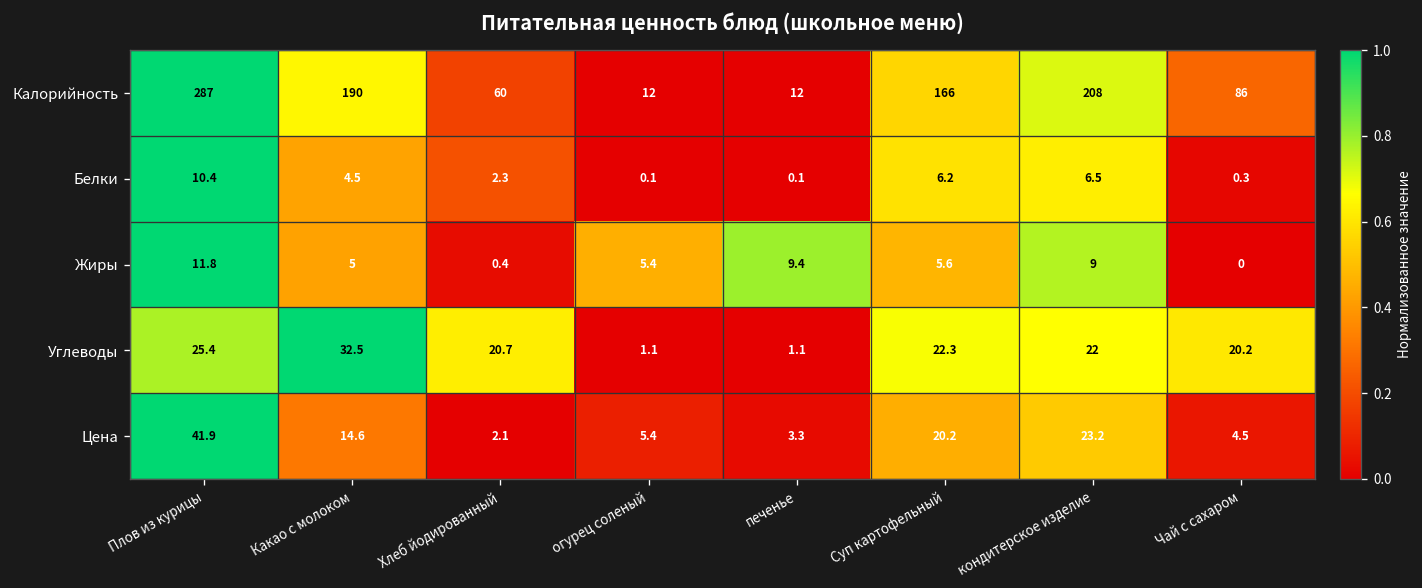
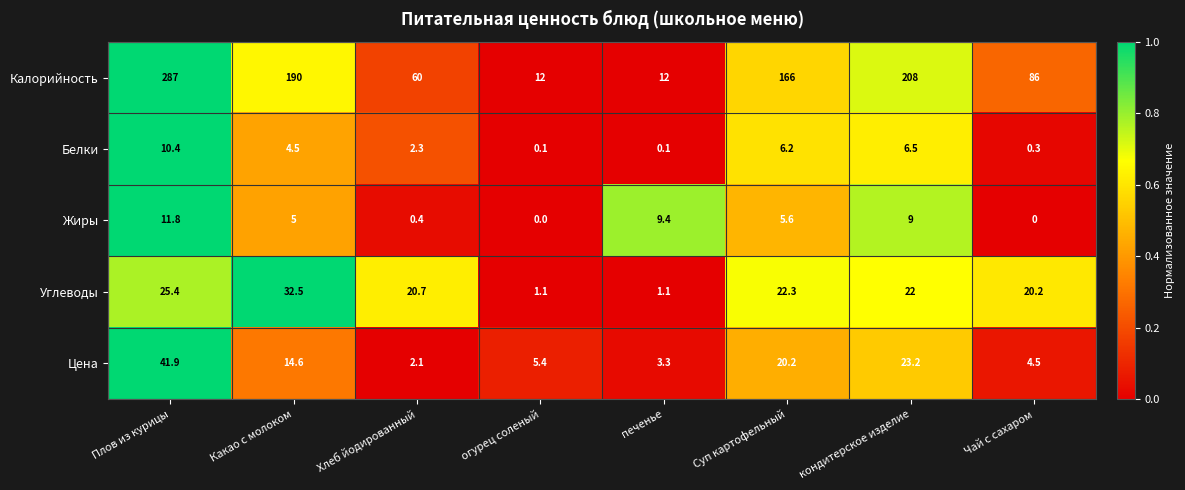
  {
    "Калорийность": {
      "Плов из курицы": 287,
      "Какао с молоком": 190,
      "Хлеб йодированный": 60,
      "огурец соленый": 12,
      "печенье": 12,
      "Суп картофельный": 166,
      "кондитерское изделие": 208,
      "Чай с сахаром": 86
    },
    "Белки": {
      "Плов из курицы": 10.4,
      "Какао с молоком": 4.5,
      "Хлеб йодированный": 2.3,
      "огурец соленый": 0.1,
      "печенье": 0.1,
      "Суп картофельный": 6.2,
      "кондитерское изделие": 6.5,
      "Чай с сахаром": 0.3
    },
    "Жиры": {
      "Плов из курицы": 11.8,
      "Какао с молоком": 5,
      "Хлеб йодированный": 0.4,
-     "огурец соленый": 5.4,
+     "огурец соленый": 0.0,
      "печенье": 9.4,
      "Суп картофельный": 5.6,
      "кондитерское изделие": 9,
      "Чай с сахаром": 0
    },
    "Углеводы": {
      "Плов из курицы": 25.4,
      "Какао с молоком": 32.5,
      "Хлеб йодированный": 20.7,
      "огурец соленый": 1.1,
      "печенье": 1.1,
      "Суп картофельный": 22.3,
      "кондитерское изделие": 22,
      "Чай с сахаром": 20.2
    },
    "Цена": {
      "Плов из курицы": 41.9,
      "Какао с молоком": 14.6,
      "Хлеб йодированный": 2.1,
      "огурец соленый": 5.4,
      "печенье": 3.3,
      "Суп картофельный": 20.2,
      "кондитерское изделие": 23.2,
      "Чай с сахаром": 4.5
    }
  }
